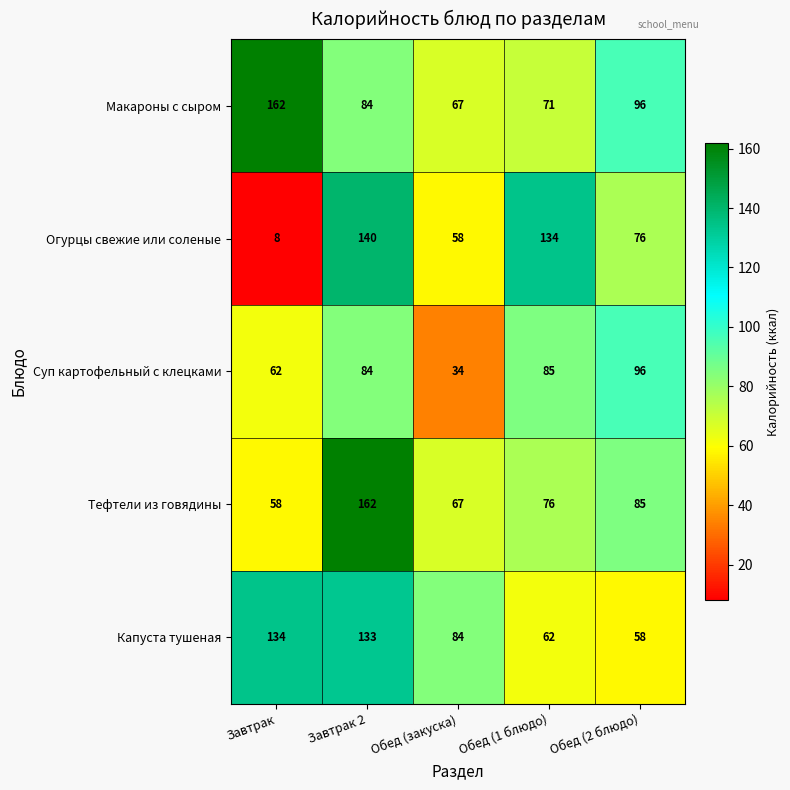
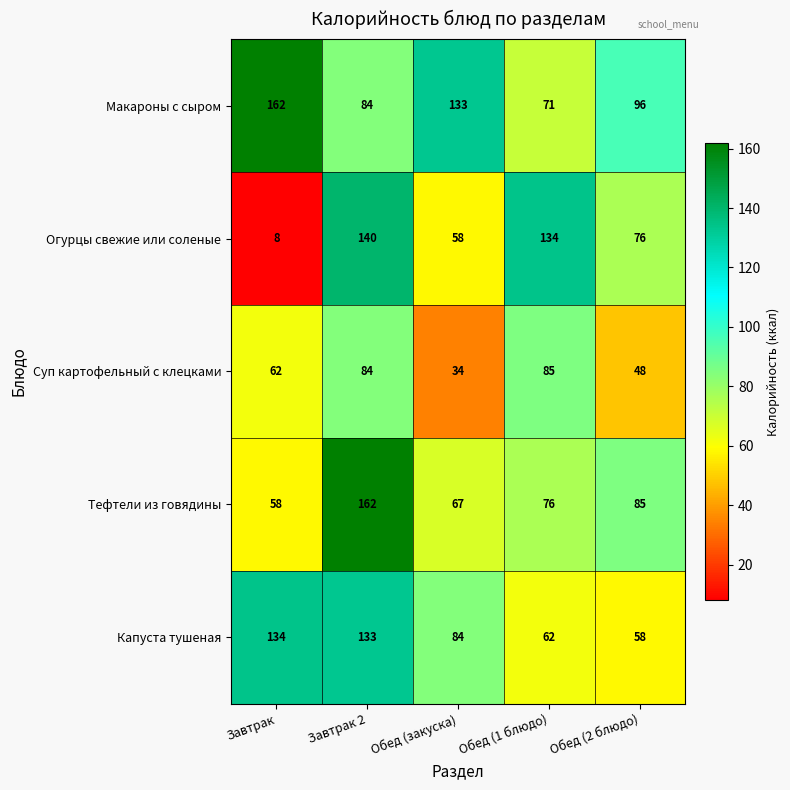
  {
    "Макароны с сыром": {
      "Завтрак": 162,
      "Завтрак 2": 84,
-     "Обед (закуска)": 67,
+     "Обед (закуска)": 133,
      "Обед (1 блюдо)": 71,
      "Обед (2 блюдо)": 96
    },
    "Огурцы свежие или соленые": {
      "Завтрак": 8,
      "Завтрак 2": 140,
      "Обед (закуска)": 58,
      "Обед (1 блюдо)": 134,
      "Обед (2 блюдо)": 76
    },
    "Суп картофельный с клецками": {
      "Завтрак": 62,
      "Завтрак 2": 84,
      "Обед (закуска)": 34,
      "Обед (1 блюдо)": 85,
-     "Обед (2 блюдо)": 96
+     "Обед (2 блюдо)": 48
    },
    "Тефтели из говядины": {
      "Завтрак": 58,
      "Завтрак 2": 162,
      "Обед (закуска)": 67,
      "Обед (1 блюдо)": 76,
      "Обед (2 блюдо)": 85
    },
    "Капуста тушеная": {
      "Завтрак": 134,
      "Завтрак 2": 133,
      "Обед (закуска)": 84,
      "Обед (1 блюдо)": 62,
      "Обед (2 блюдо)": 58
    }
  }
